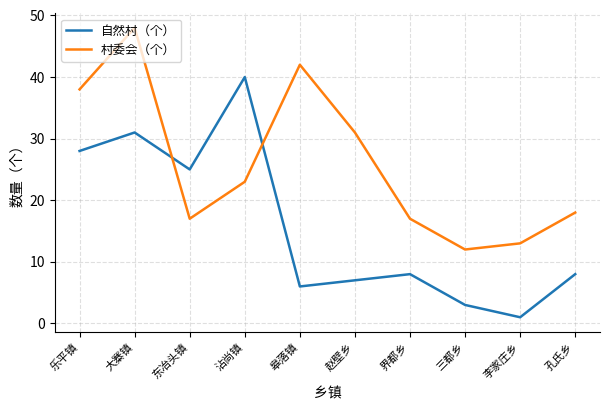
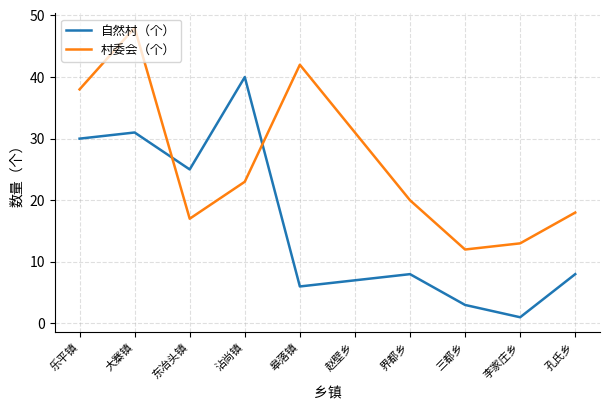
  {
    "自然村（个）": {
-     "乐平镇": 28,
+     "乐平镇": 30,
      "大寨镇": 31,
      "东冶头镇": 25,
      "沾尚镇": 40,
      "皋落镇": 6,
      "赵壁乡": 7,
      "界都乡": 8,
      "三都乡": 3,
      "李家庄乡": 1,
      "孔氏乡": 8
    },
    "村委会（个）": {
      "乐平镇": 38,
      "东冶头镇": 17,
      "沾尚镇": 23,
      "皋落镇": 42,
      "赵壁乡": 31,
-     "界都乡": 17,
+     "界都乡": 20,
      "三都乡": 12,
      "李家庄乡": 13,
      "孔氏乡": 18
    }
  }
